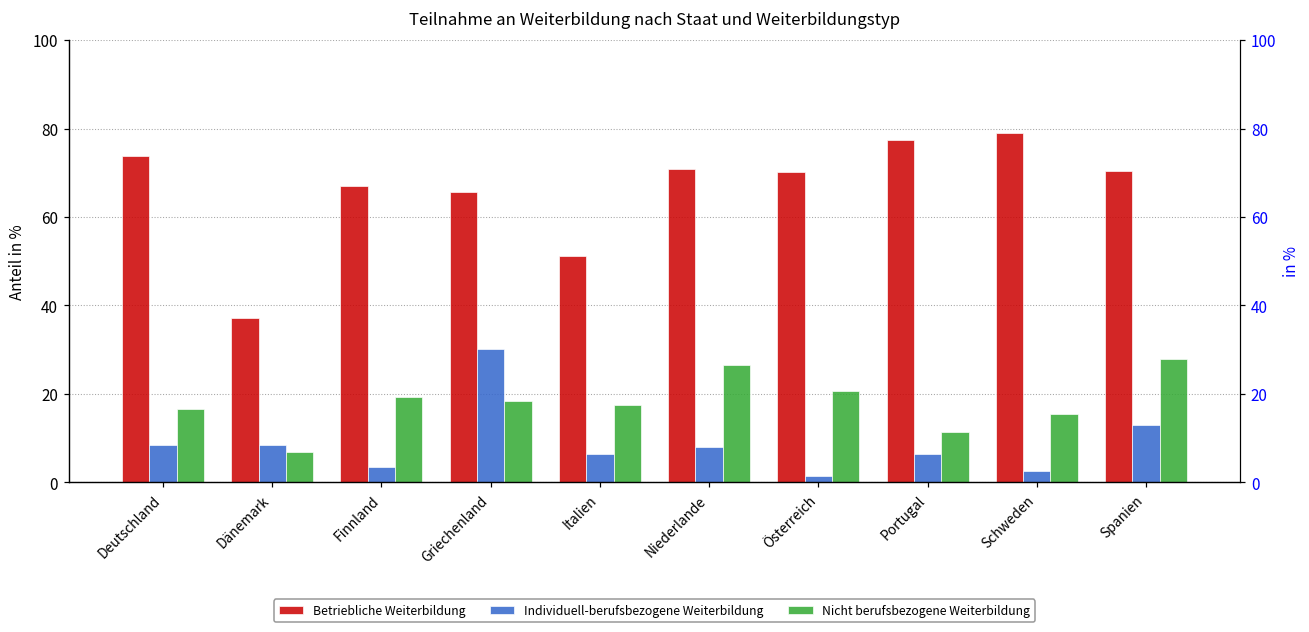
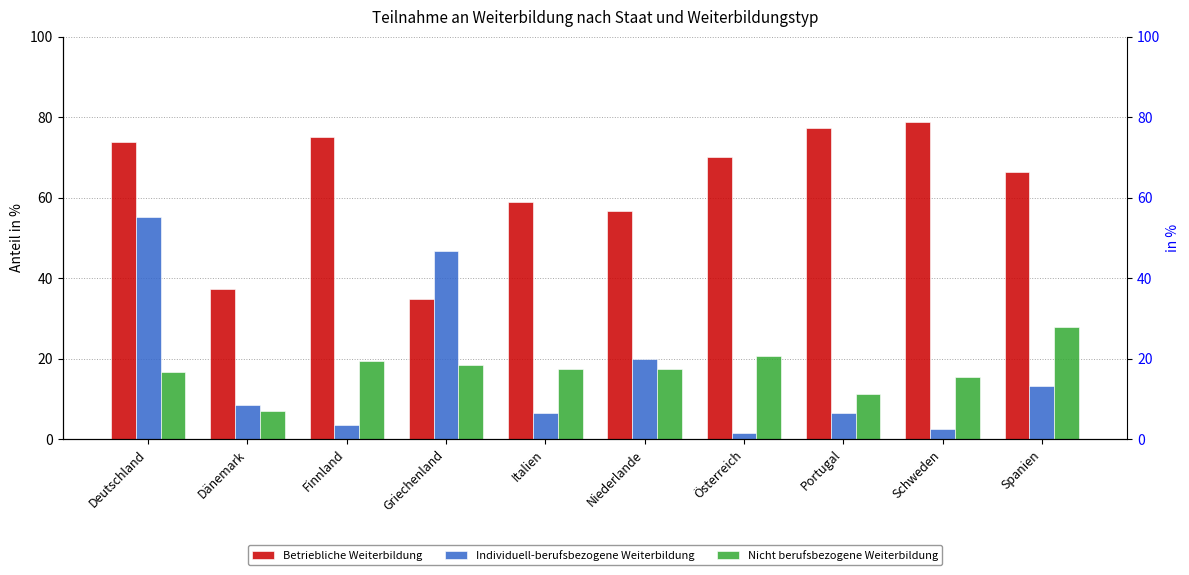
  {
    "Betriebliche Weiterbildung": {
      "Deutschland": 74,
      "Dänemark": 37,
-     "Finnland": 67,
-     "Griechenland": 66,
-     "Italien": 51,
-     "Niederlande": 71,
+     "Finnland": 75,
+     "Griechenland": 35,
+     "Italien": 59,
+     "Niederlande": 57,
      "Österreich": 70,
      "Portugal": 77,
      "Schweden": 79,
-     "Spanien": 71
+     "Spanien": 66
    },
    "Individuell-berufsbezogene Weiterbildung": {
-     "Deutschland": 8,
+     "Deutschland": 55,
      "Dänemark": 8,
      "Finnland": 4,
-     "Griechenland": 30,
+     "Griechenland": 47,
      "Italien": 7,
-     "Niederlande": 8,
+     "Niederlande": 20,
      "Österreich": 2,
      "Portugal": 7,
      "Schweden": 3,
      "Spanien": 13
    },
    "Nicht berufsbezogene Weiterbildung": {
      "Deutschland": 17,
      "Dänemark": 7,
      "Finnland": 19,
      "Griechenland": 19,
      "Italien": 17,
-     "Niederlande": 27,
+     "Niederlande": 17,
      "Österreich": 21,
      "Portugal": 11,
      "Schweden": 16,
      "Spanien": 28
    }
  }
